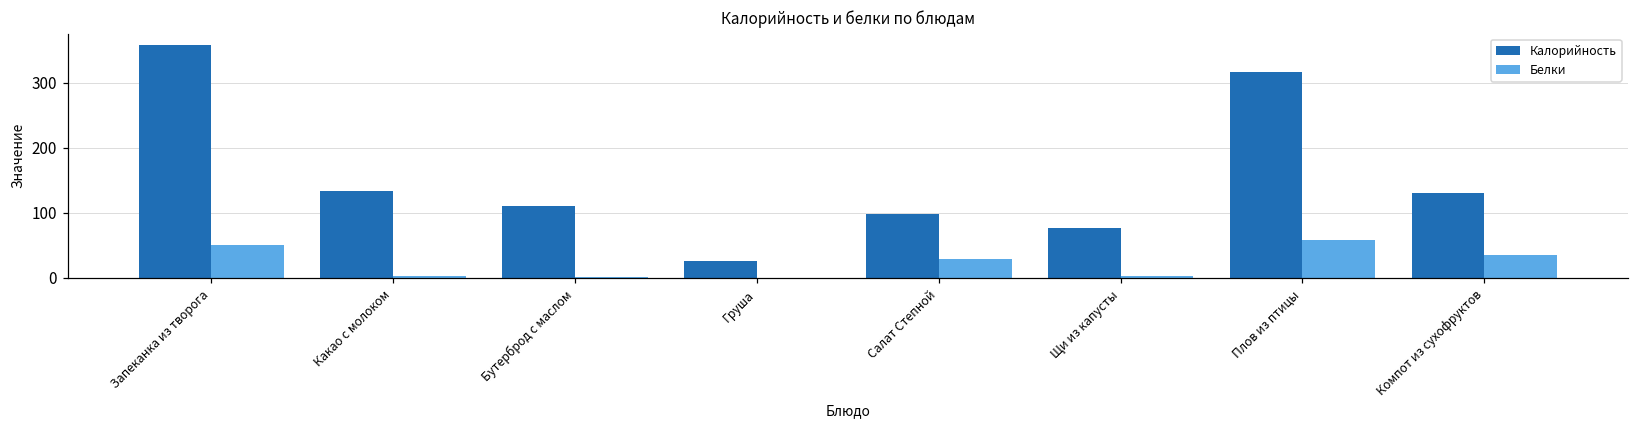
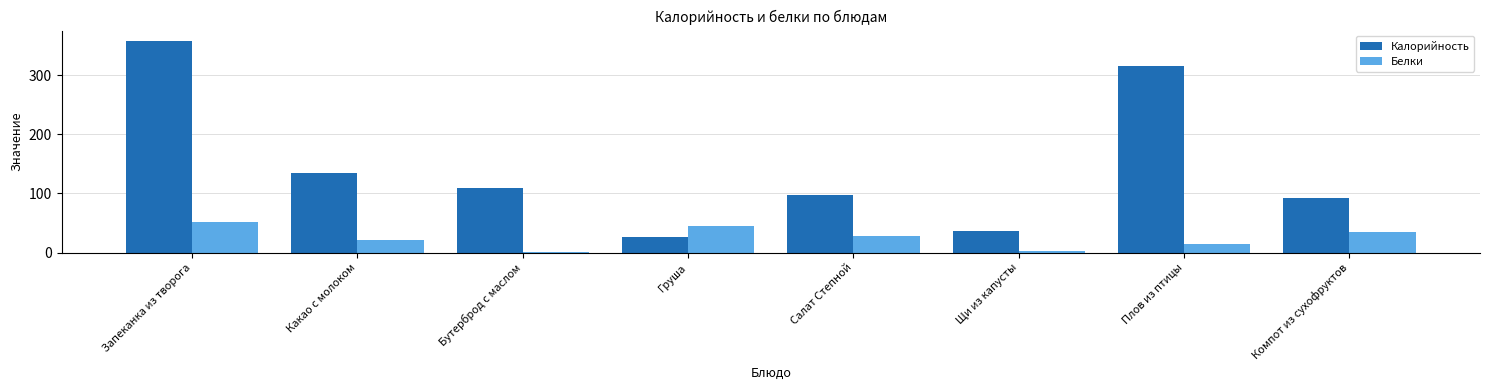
  {
    "Калорийность": {
      "Запеканка из творога": 360,
      "Какао с молоком": 130,
      "Бутерброд с маслом": 110,
      "Груша": 30,
      "Салат Степной": 100,
-     "Щи из капусты": 80,
+     "Щи из капусты": 40,
      "Плов из птицы": 320,
-     "Компот из сухофруктов": 130
+     "Компот из сухофруктов": 90
    },
    "Белки": {
      "Запеканка из творога": 50,
-     "Какао с молоком": 0,
-     "Груша": 0,
+     "Какао с молоком": 20,
+     "Груша": 50,
      "Салат Степной": 30,
-     "Плов из птицы": 60,
+     "Плов из птицы": 10,
      "Компот из сухофруктов": 40
    }
  }
